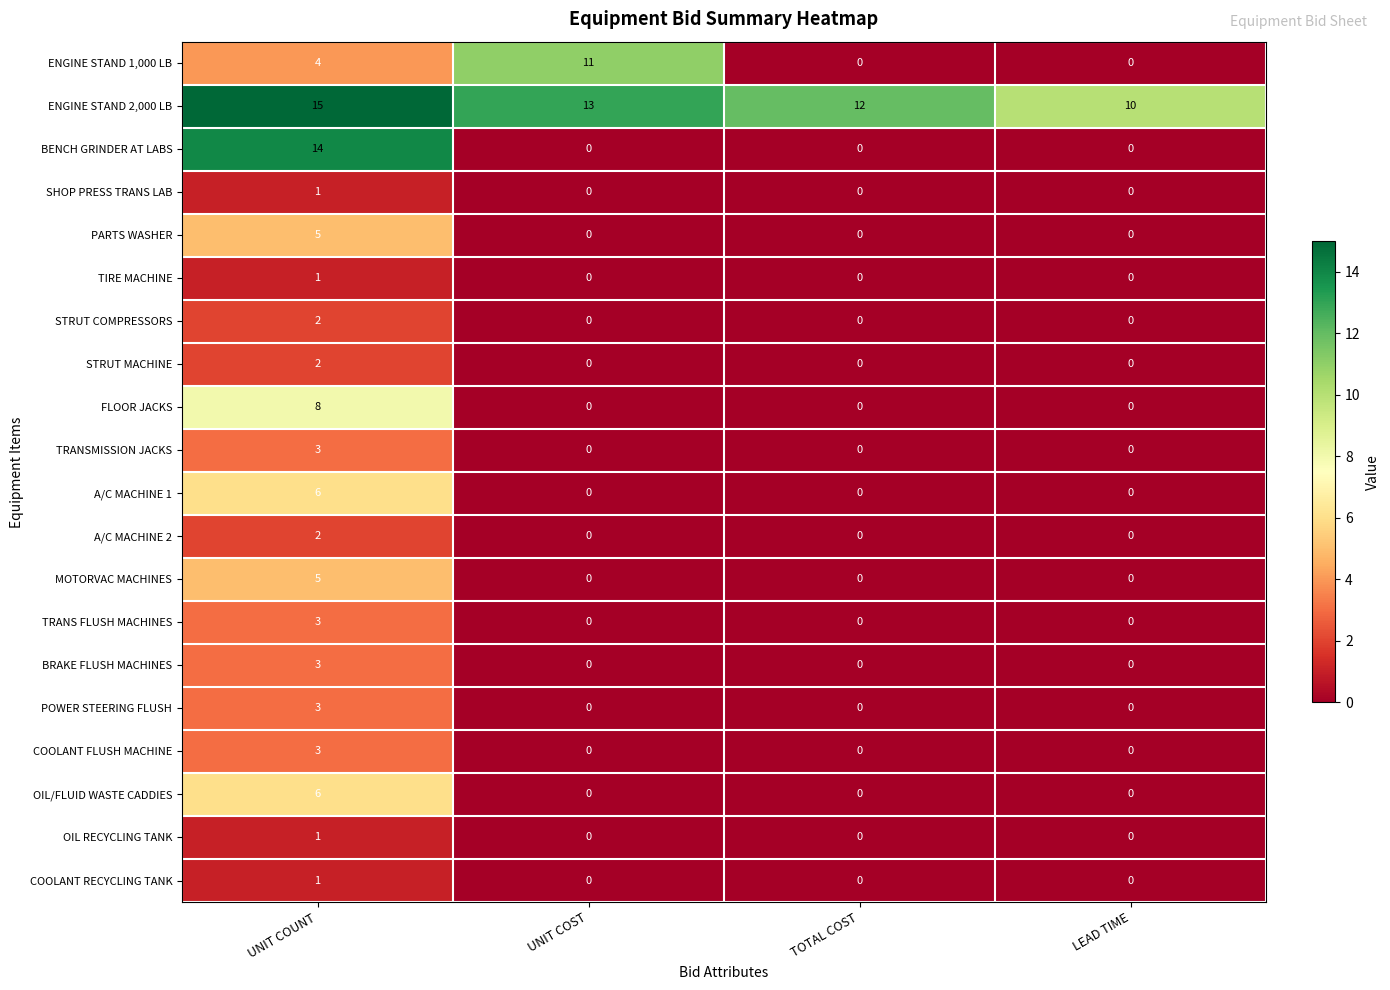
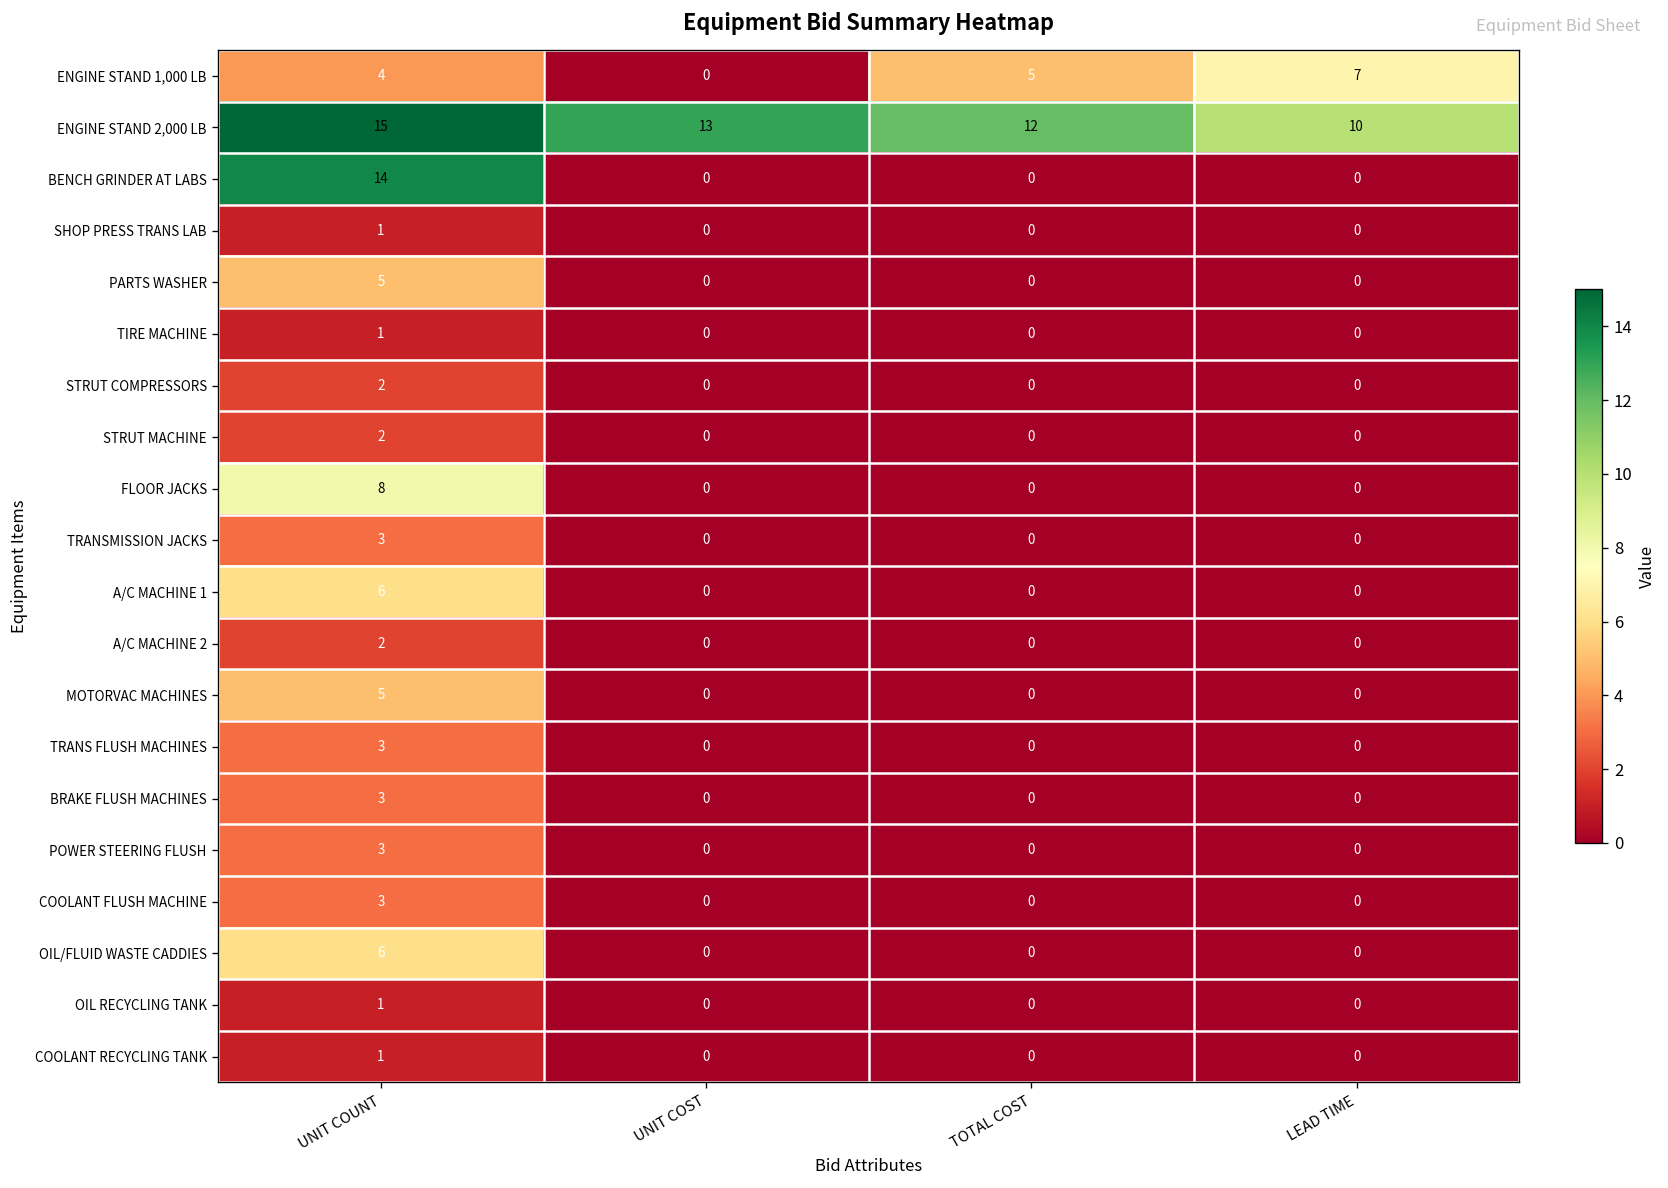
  {
    "ENGINE STAND 1,000 LB": {
      "UNIT COUNT": 4,
-     "UNIT COST": 11,
-     "TOTAL COST": 0,
-     "LEAD TIME": 0
+     "UNIT COST": 0,
+     "TOTAL COST": 5,
+     "LEAD TIME": 7
    },
    "ENGINE STAND 2,000 LB": {
      "UNIT COUNT": 15,
      "UNIT COST": 13,
      "TOTAL COST": 12,
      "LEAD TIME": 10
    },
    "BENCH GRINDER AT LABS": {
      "UNIT COUNT": 14,
      "UNIT COST": 0,
      "TOTAL COST": 0,
      "LEAD TIME": 0
    },
    "SHOP PRESS TRANS LAB": {
      "UNIT COUNT": 1,
      "UNIT COST": 0,
      "TOTAL COST": 0,
      "LEAD TIME": 0
    },
    "PARTS WASHER": {
      "UNIT COUNT": 5,
      "UNIT COST": 0,
      "TOTAL COST": 0,
      "LEAD TIME": 0
    },
    "TIRE MACHINE": {
      "UNIT COUNT": 1,
      "UNIT COST": 0,
      "TOTAL COST": 0,
      "LEAD TIME": 0
    },
    "STRUT COMPRESSORS": {
      "UNIT COUNT": 2,
      "UNIT COST": 0,
      "TOTAL COST": 0,
      "LEAD TIME": 0
    },
    "STRUT MACHINE": {
      "UNIT COUNT": 2,
      "UNIT COST": 0,
      "TOTAL COST": 0,
      "LEAD TIME": 0
    },
    "FLOOR JACKS": {
      "UNIT COUNT": 8,
      "UNIT COST": 0,
      "TOTAL COST": 0,
      "LEAD TIME": 0
    },
    "TRANSMISSION JACKS": {
      "UNIT COUNT": 3,
      "UNIT COST": 0,
      "TOTAL COST": 0,
      "LEAD TIME": 0
    },
    "A/C MACHINE 1": {
      "UNIT COUNT": 6,
      "UNIT COST": 0,
      "TOTAL COST": 0,
      "LEAD TIME": 0
    },
    "A/C MACHINE 2": {
      "UNIT COUNT": 2,
      "UNIT COST": 0,
      "TOTAL COST": 0,
      "LEAD TIME": 0
    },
    "MOTORVAC MACHINES": {
      "UNIT COUNT": 5,
      "UNIT COST": 0,
      "TOTAL COST": 0,
      "LEAD TIME": 0
    },
    "TRANS FLUSH MACHINES": {
      "UNIT COUNT": 3,
      "UNIT COST": 0,
      "TOTAL COST": 0,
      "LEAD TIME": 0
    },
    "BRAKE FLUSH MACHINES": {
      "UNIT COUNT": 3,
      "UNIT COST": 0,
      "TOTAL COST": 0,
      "LEAD TIME": 0
    },
    "POWER STEERING FLUSH": {
      "UNIT COUNT": 3,
      "UNIT COST": 0,
      "TOTAL COST": 0,
      "LEAD TIME": 0
    },
    "COOLANT FLUSH MACHINE": {
      "UNIT COUNT": 3,
      "UNIT COST": 0,
      "TOTAL COST": 0,
      "LEAD TIME": 0
    },
    "OIL/FLUID WASTE CADDIES": {
      "UNIT COUNT": 6,
      "UNIT COST": 0,
      "TOTAL COST": 0,
      "LEAD TIME": 0
    },
    "OIL RECYCLING TANK": {
      "UNIT COUNT": 1,
      "UNIT COST": 0,
      "TOTAL COST": 0,
      "LEAD TIME": 0
    },
    "COOLANT RECYCLING TANK": {
      "UNIT COUNT": 1,
      "UNIT COST": 0,
      "TOTAL COST": 0,
      "LEAD TIME": 0
    }
  }
